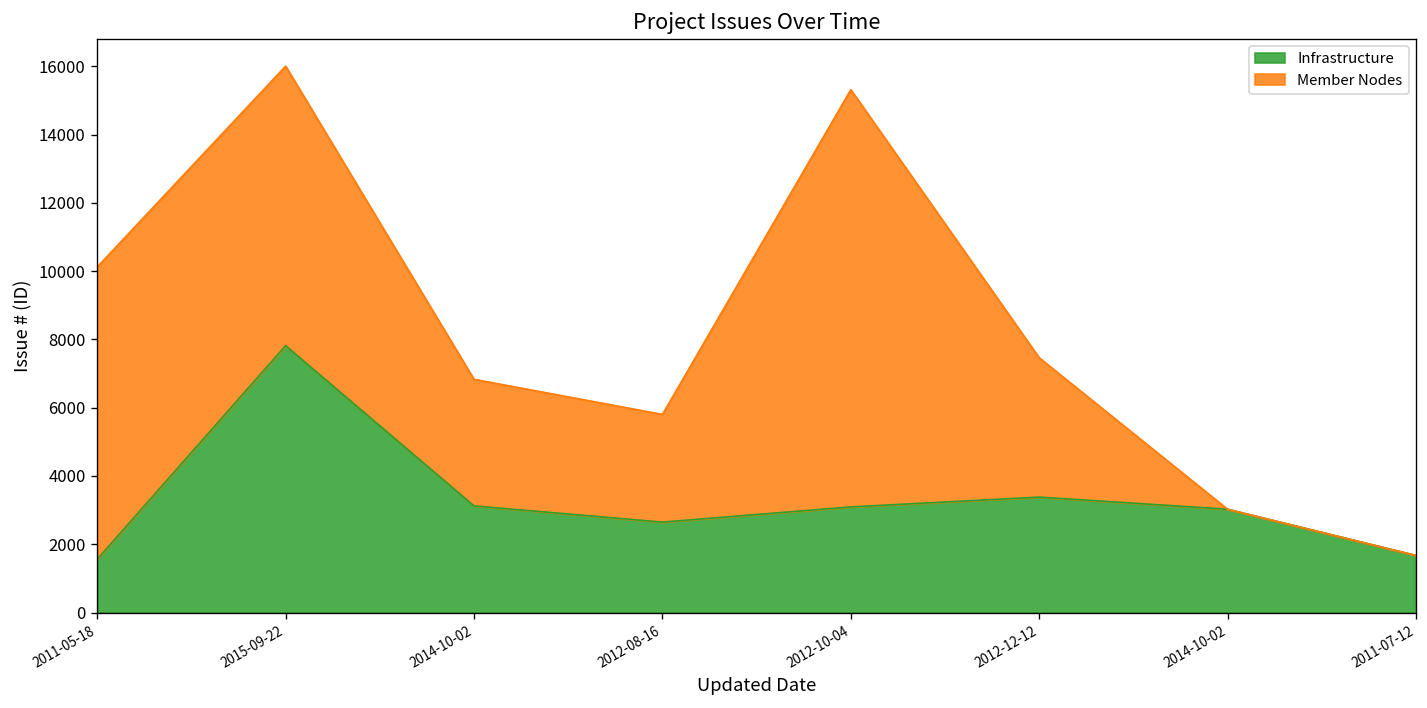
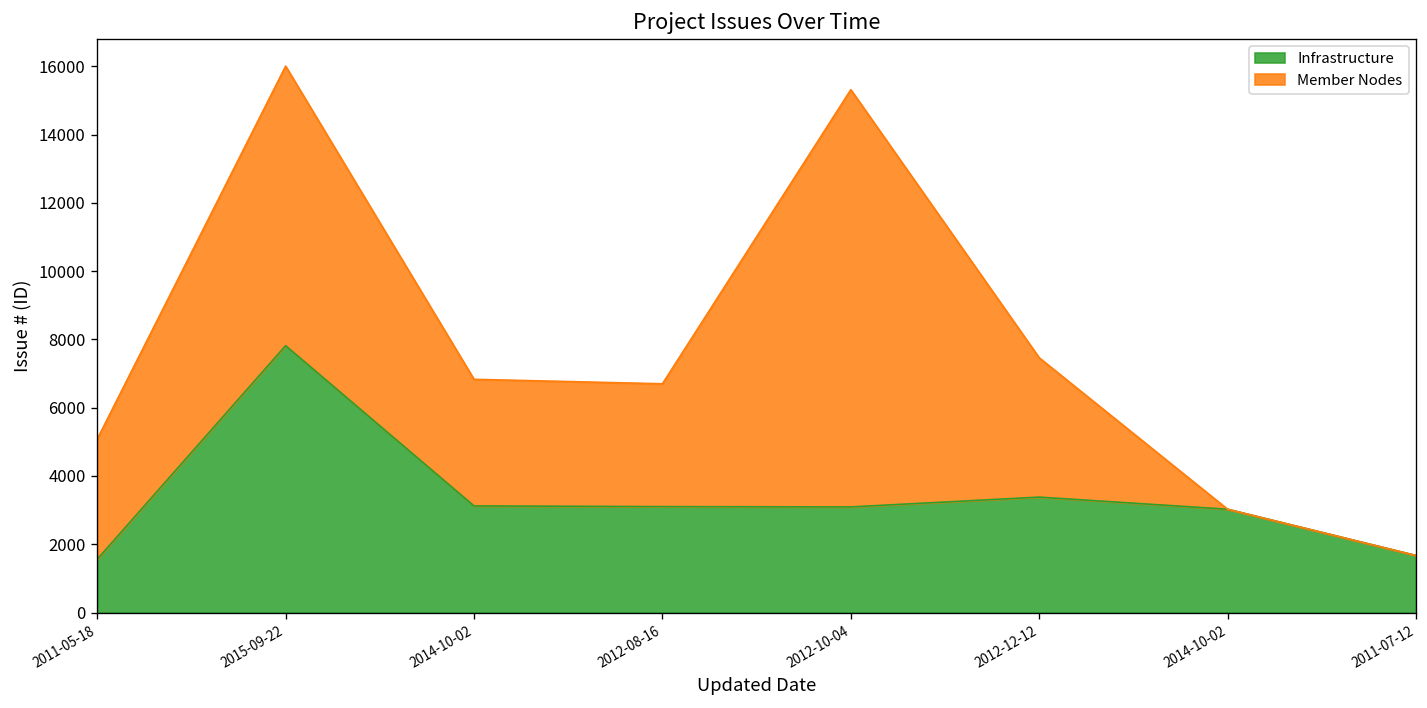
  {
    "Infrastructure": {
      "2011-05-18": 1600,
      "2015-09-22": 7800,
-     "2012-08-16": 2600,
+     "2012-08-16": 3100,
      "2012-10-04": 3100,
      "2012-12-12": 3400
    },
    "Member Nodes": {
-     "2011-05-18": 8600,
+     "2011-05-18": 3500,
      "2015-09-22": 8200,
-     "2012-08-16": 3200,
+     "2012-08-16": 3600,
      "2012-10-04": 12200,
      "2012-12-12": 4100
    }
  }
